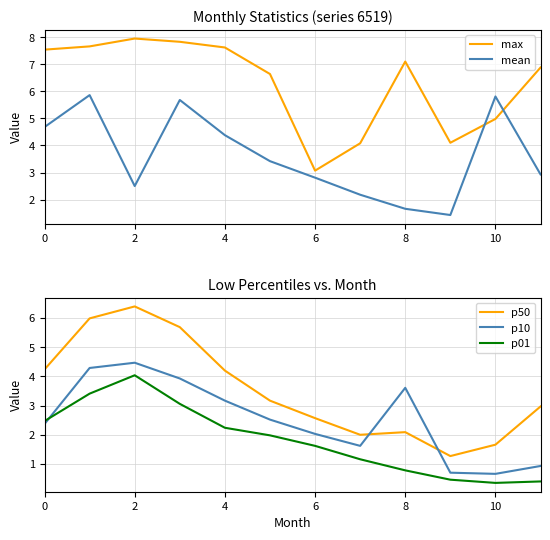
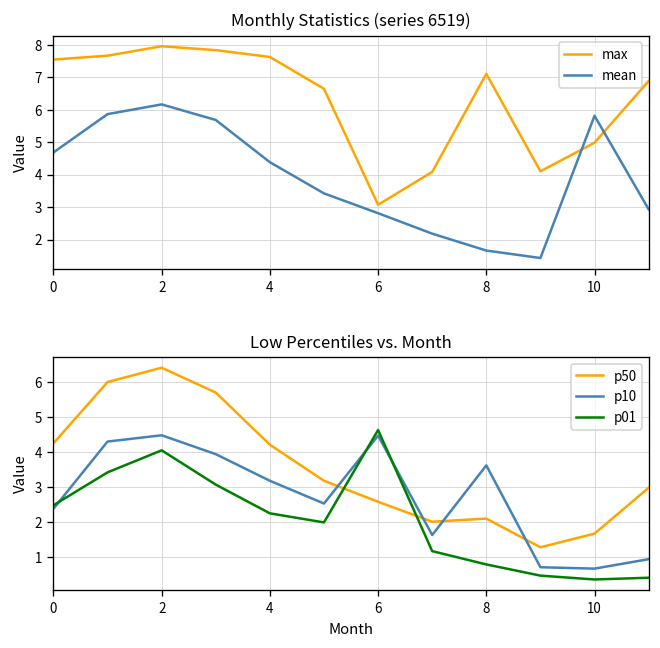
  {
    "Monthly Statistics (series 6519)": {
      "max": {
        "0": 7.5,
        "2": 8.0,
        "4": 7.6,
        "6": 3.1,
        "8": 7.1,
        "10": 5.0
      },
      "mean": {
        "0": 4.7,
-       "2": 2.5,
+       "2": 6.2,
        "4": 4.4,
        "6": 2.8,
        "8": 1.7,
        "10": 5.8
      }
    },
    "Low Percentiles vs. Month": {
      "p50": {
        "0": 4.2,
        "2": 6.4,
        "4": 4.2,
        "6": 2.6,
        "8": 2.1,
        "10": 1.7
      },
      "p10": {
        "0": 2.4,
        "2": 4.5,
        "4": 3.2,
-       "6": 2.0,
+       "6": 4.5,
        "8": 3.6,
        "10": 0.7
      },
      "p01": {
        "0": 2.5,
        "2": 4.0,
        "4": 2.2,
-       "6": 1.6,
+       "6": 4.6,
        "8": 0.8,
        "10": 0.4
      }
    }
  }
